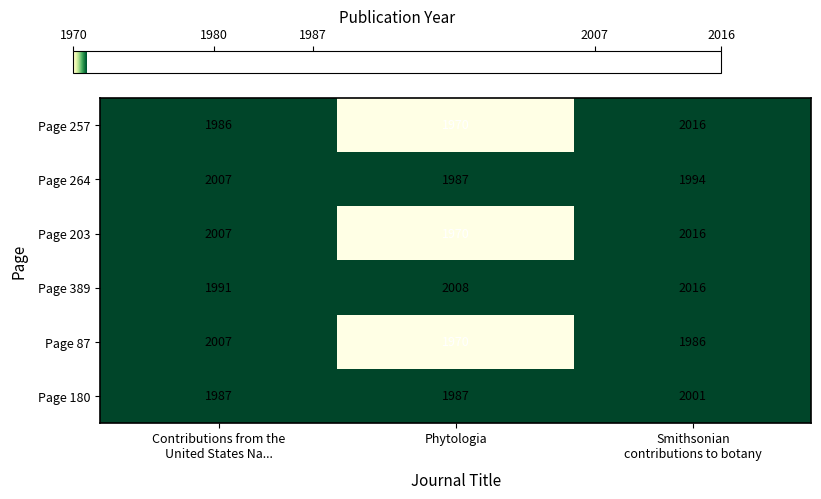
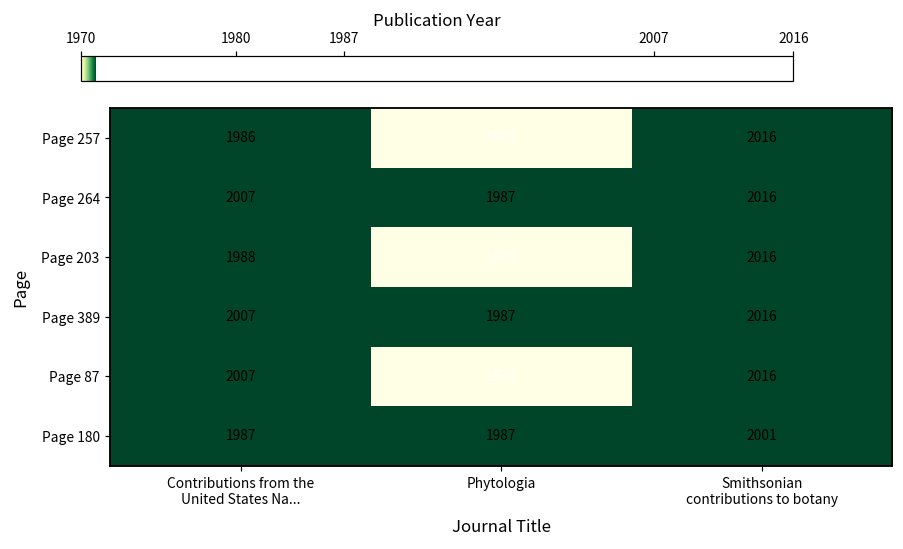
  {
    "Page 257": {
      "Contributions from the United States Na...": 1986,
      "Smithsonian contributions to botany": 2016
    },
    "Page 264": {
      "Contributions from the United States Na...": 2007,
      "Phytologia": 1987,
-     "Smithsonian contributions to botany": 1994
+     "Smithsonian contributions to botany": 2016
    },
    "Page 203": {
-     "Contributions from the United States Na...": 2007,
+     "Contributions from the United States Na...": 1988,
      "Smithsonian contributions to botany": 2016
    },
    "Page 389": {
-     "Contributions from the United States Na...": 1991,
-     "Phytologia": 2008,
+     "Contributions from the United States Na...": 2007,
+     "Phytologia": 1987,
      "Smithsonian contributions to botany": 2016
    },
    "Page 87": {
      "Contributions from the United States Na...": 2007,
-     "Smithsonian contributions to botany": 1986
+     "Smithsonian contributions to botany": 2016
    },
    "Page 180": {
      "Contributions from the United States Na...": 1987,
      "Phytologia": 1987,
      "Smithsonian contributions to botany": 2001
    }
  }
